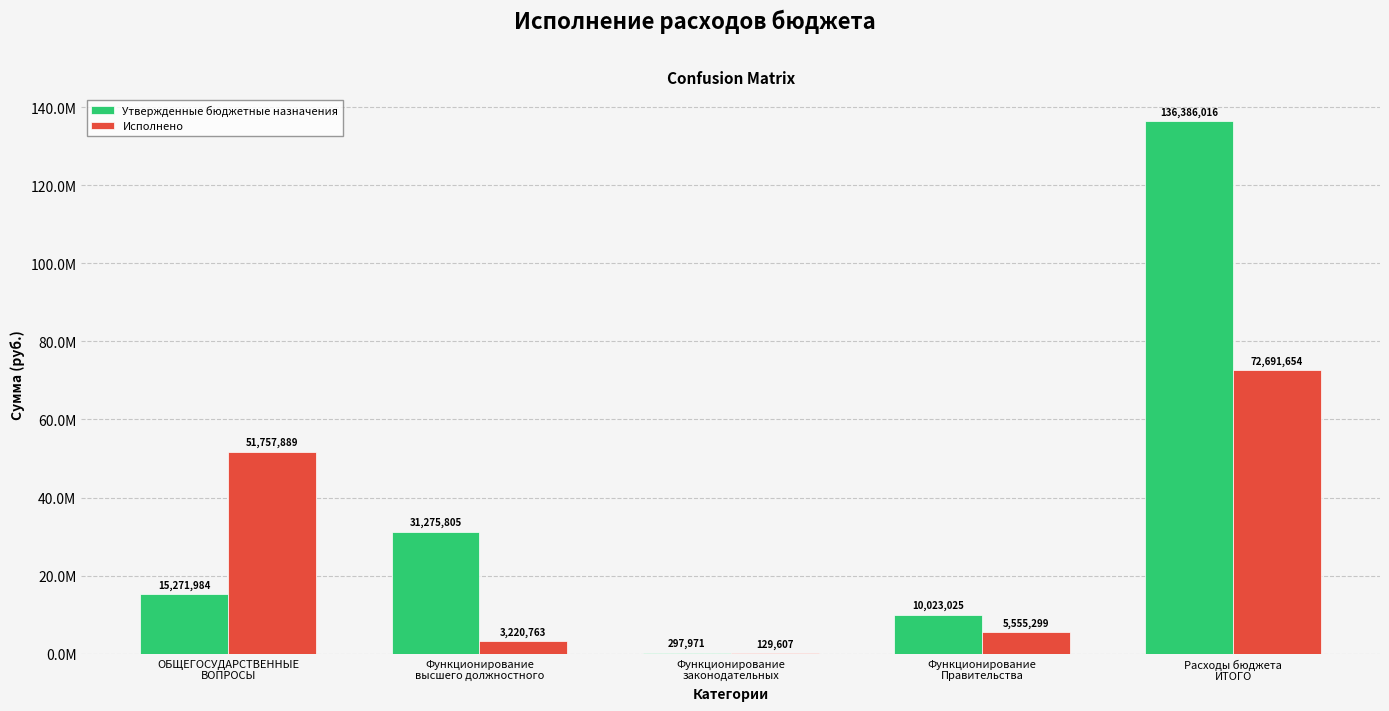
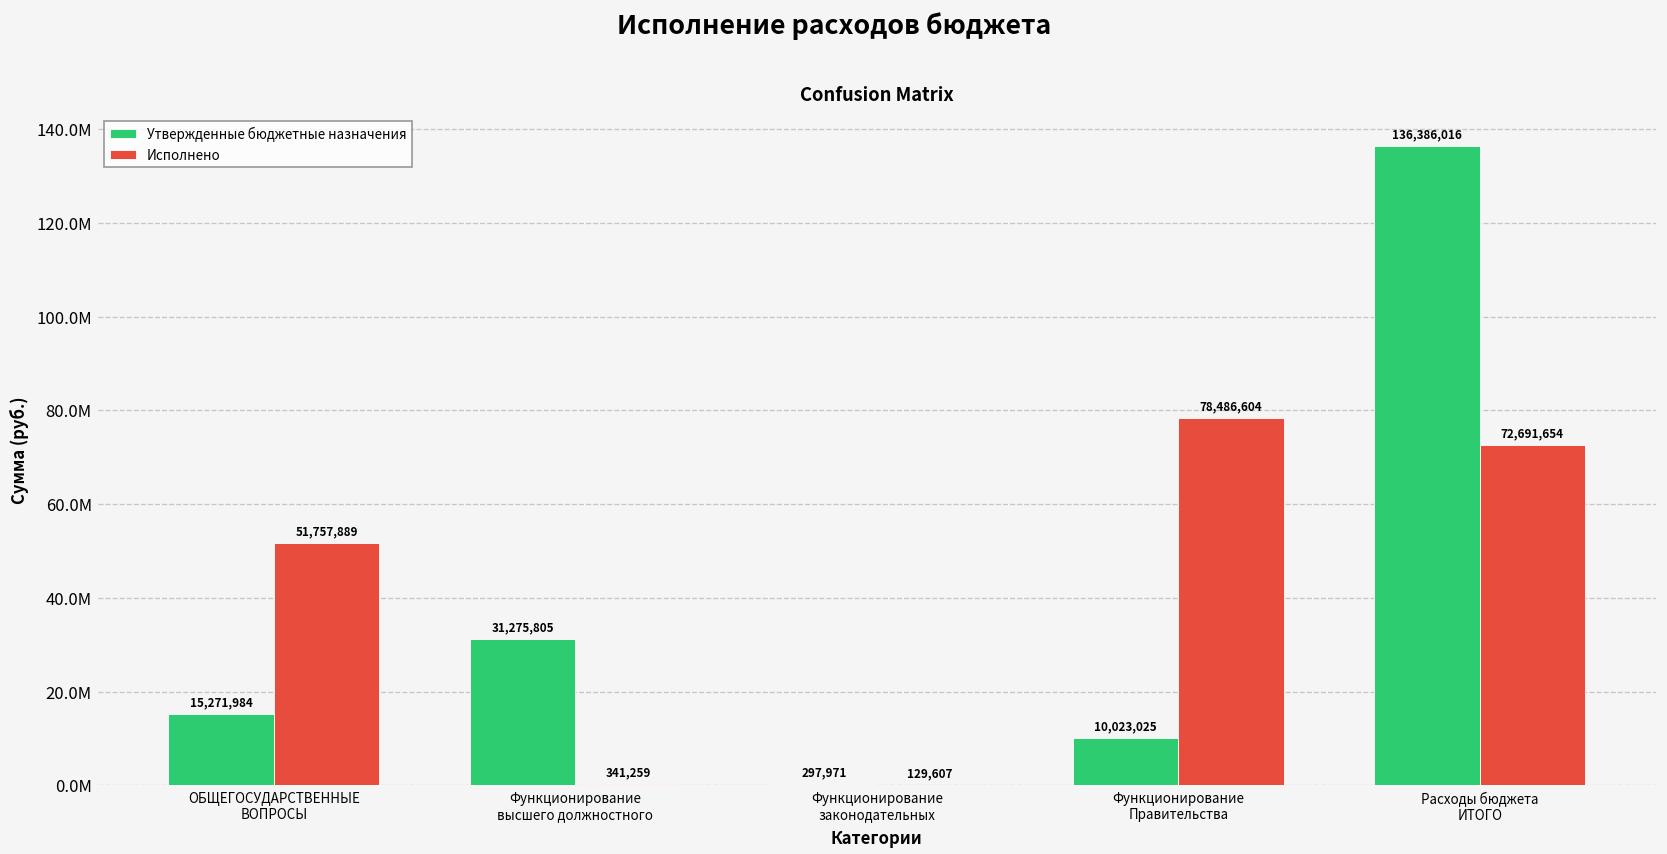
  {
    "Утвержденные бюджетные назначения": {
      "ОБЩЕГОСУДАРСТВЕННЫЕ ВОПРОСЫ": "15,271,984",
      "Функционирование высшего должностного": "31,275,805",
      "Функционирование законодательных": "297,971",
      "Функционирование Правительства": "10,023,025"
    },
    "Исполнено": {
-     "Функционирование высшего должностного": "3,220,763",
+     "Функционирование высшего должностного": "341,259",
      "Функционирование законодательных": "129,607",
-     "Функционирование Правительства": "5,555,299",
+     "Функционирование Правительства": "78,486,604",
      "Расходы бюджета ИТОГО": "72,691,654"
    }
  }
